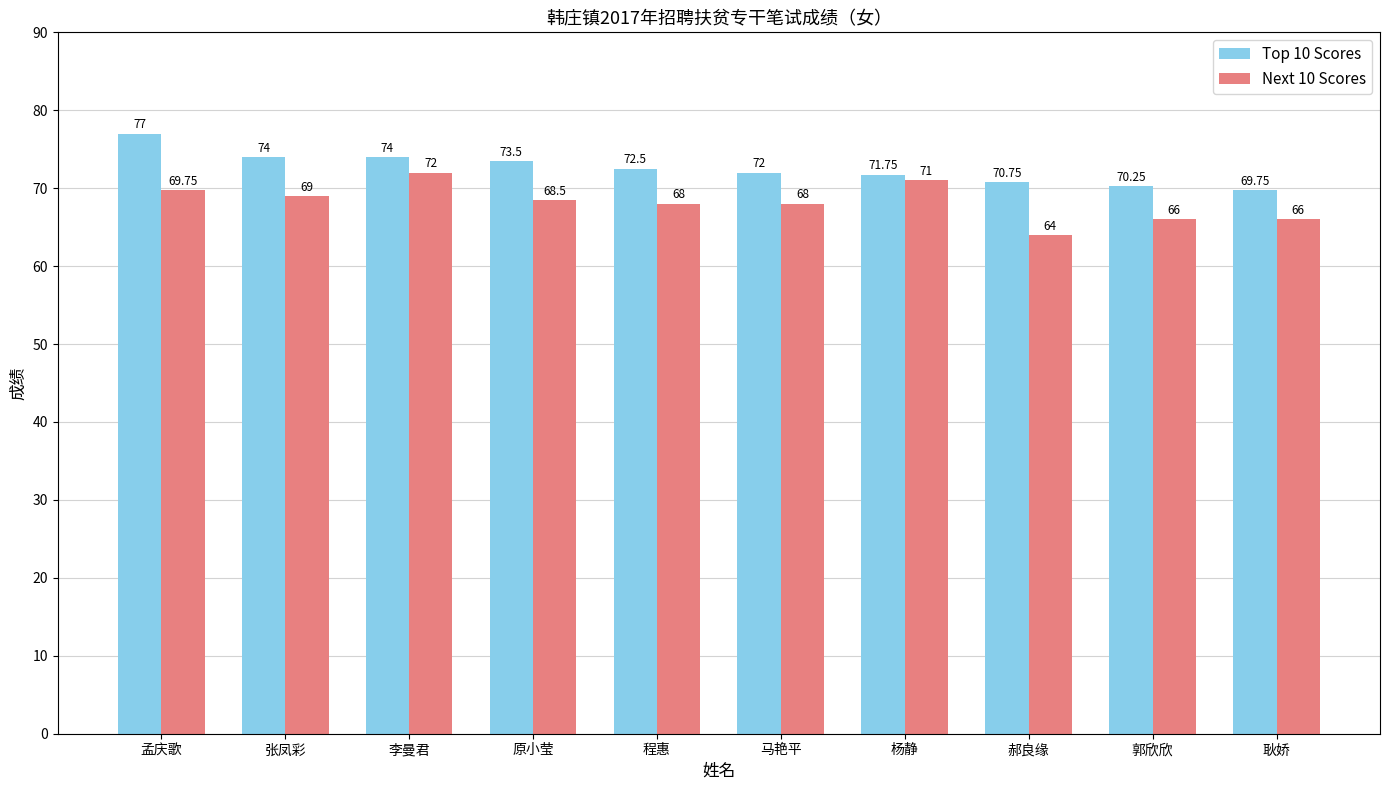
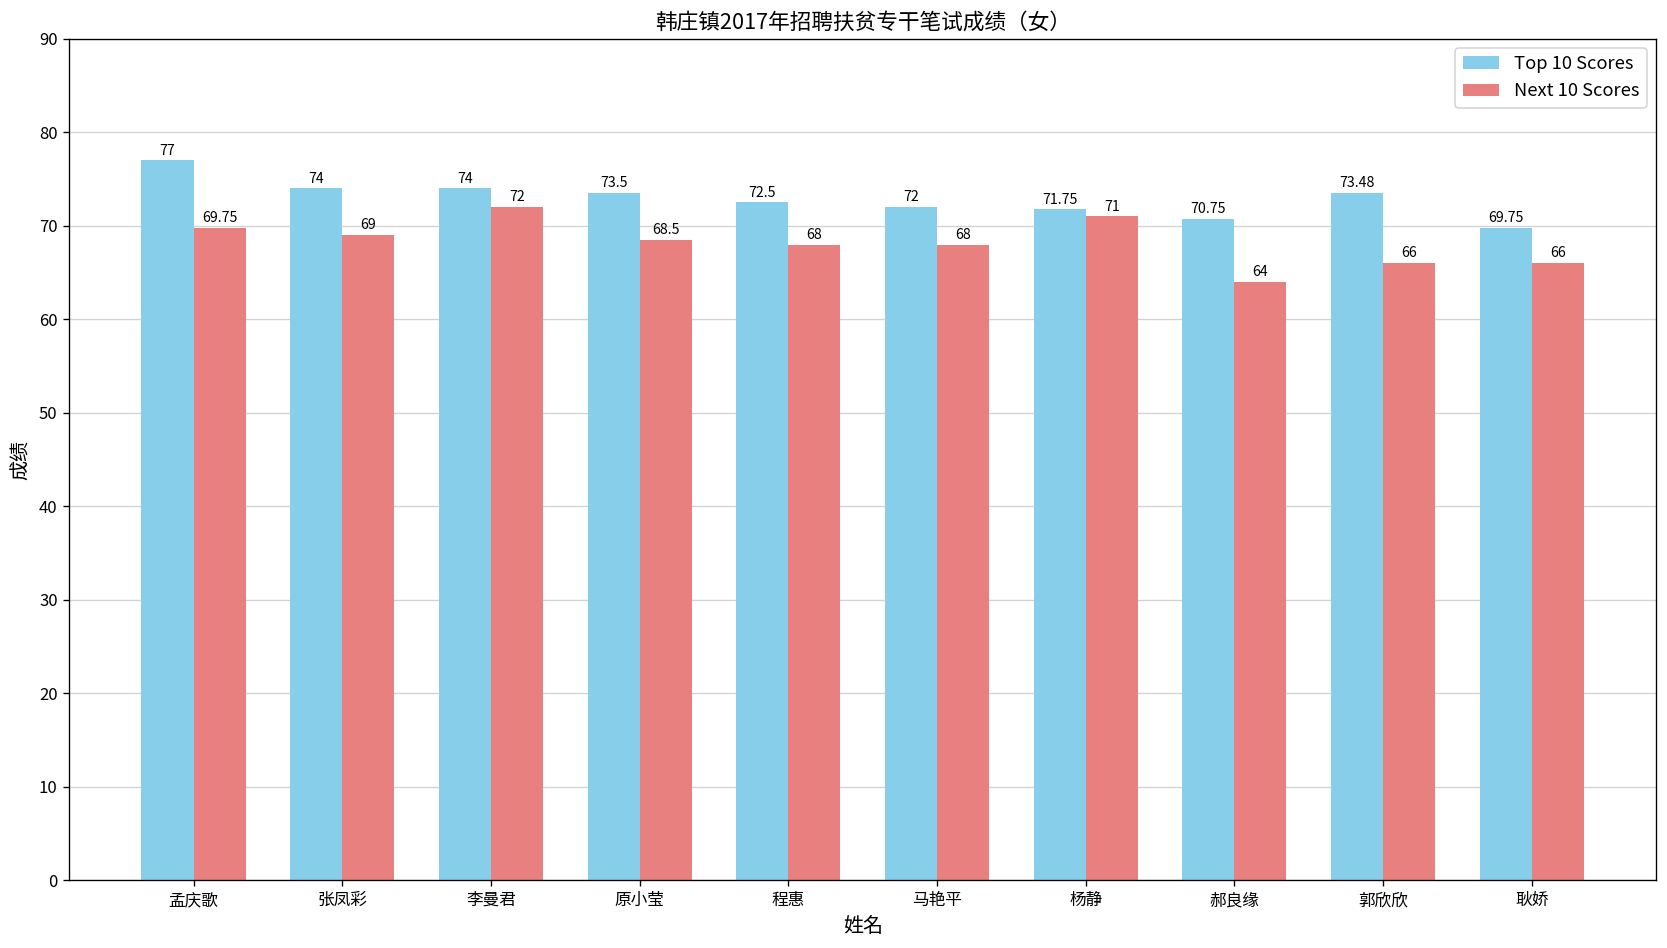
  {
    "Top 10 Scores": {
      "孟庆歌": 77,
      "张凤彩": 74,
      "李曼君": 74,
      "原小莹": 73.5,
      "程惠": 72.5,
      "马艳平": 72,
      "杨静": 71.75,
      "郝良缘": 70.75,
-     "郭欣欣": 70.25,
+     "郭欣欣": 73.48,
      "耿娇": 69.75
    },
    "Next 10 Scores": {
      "孟庆歌": 69.75,
      "张凤彩": 69,
      "李曼君": 72,
      "原小莹": 68.5,
      "程惠": 68,
      "马艳平": 68,
      "杨静": 71,
      "郝良缘": 64,
      "郭欣欣": 66,
      "耿娇": 66
    }
  }
